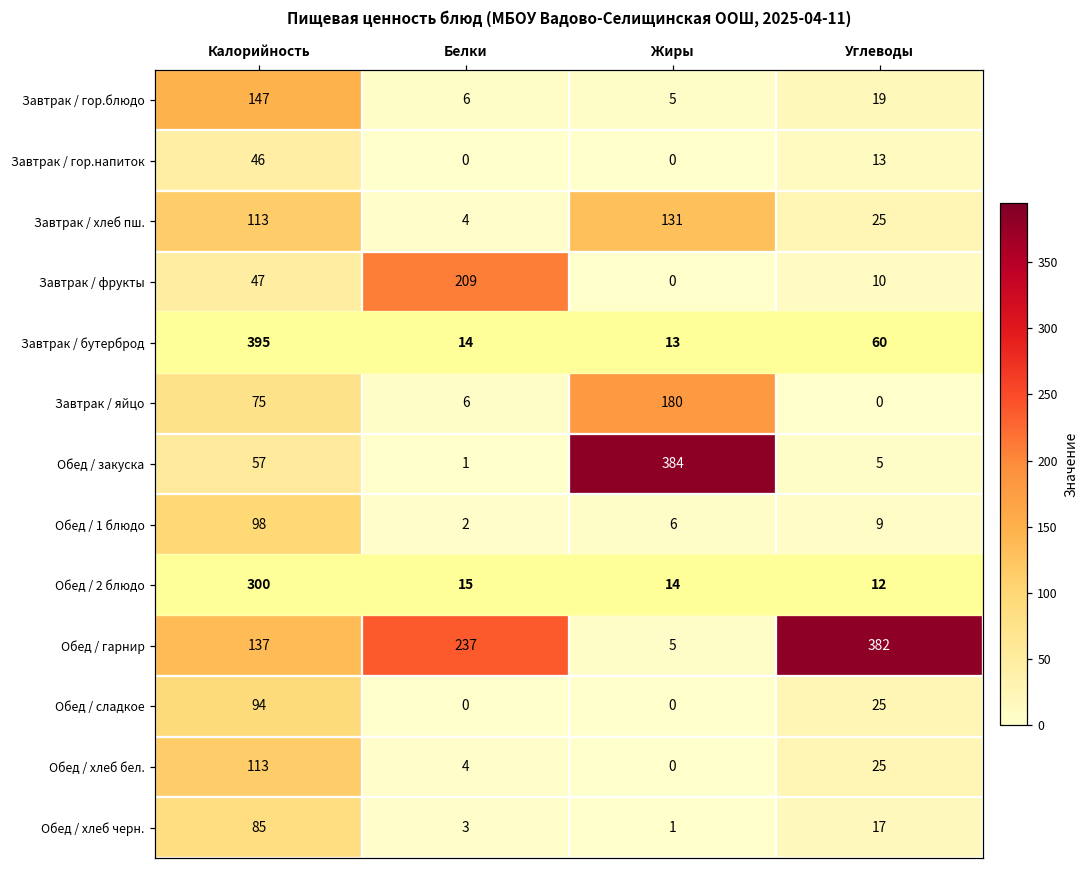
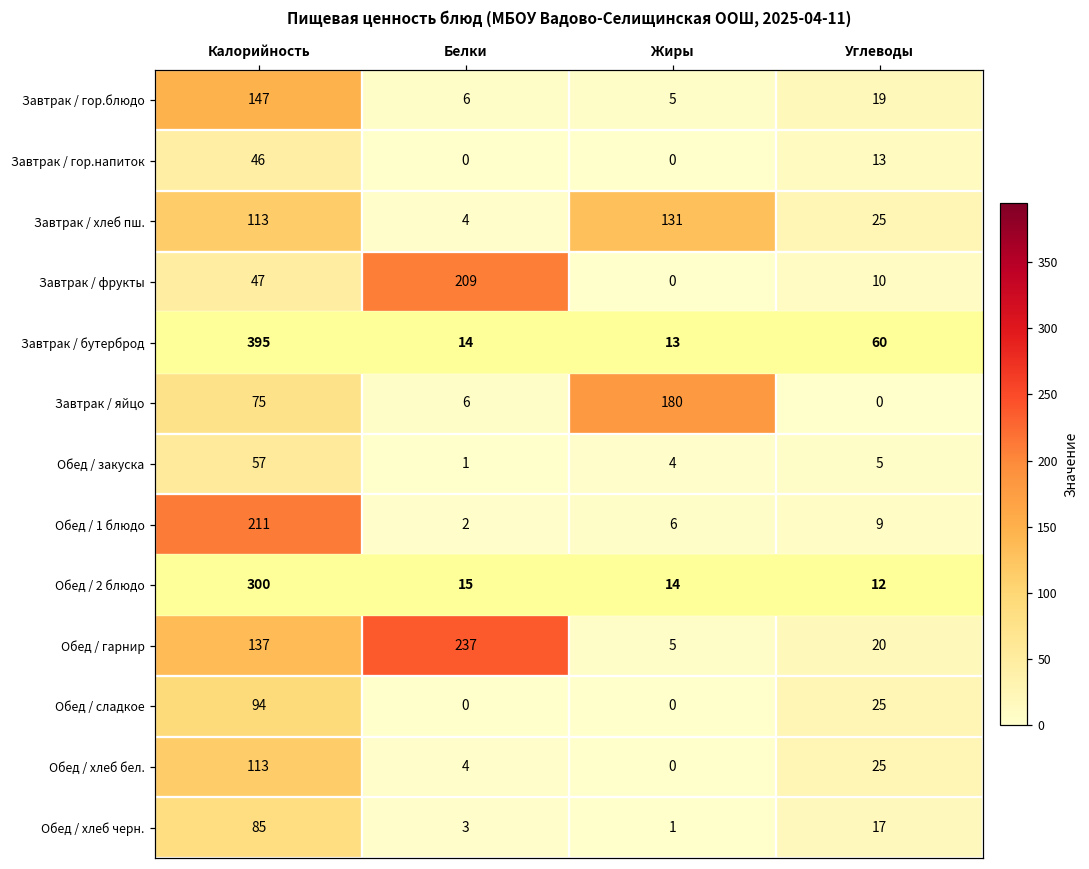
  {
    "Завтрак / гор.блюдо": {
      "Калорийность": 147,
      "Белки": 6,
      "Жиры": 5,
      "Углеводы": 19
    },
    "Завтрак / гор.напиток": {
      "Калорийность": 46,
      "Белки": 0,
      "Жиры": 0,
      "Углеводы": 13
    },
    "Завтрак / хлеб пш.": {
      "Калорийность": 113,
      "Белки": 4,
      "Жиры": 131,
      "Углеводы": 25
    },
    "Завтрак / фрукты": {
      "Калорийность": 47,
      "Белки": 209,
      "Жиры": 0,
      "Углеводы": 10
    },
    "Завтрак / яйцо": {
      "Калорийность": 75,
      "Белки": 6,
      "Жиры": 180,
      "Углеводы": 0
    },
    "Обед / закуска": {
      "Калорийность": 57,
      "Белки": 1,
-     "Жиры": 384,
+     "Жиры": 4,
      "Углеводы": 5
    },
    "Обед / 1 блюдо": {
-     "Калорийность": 98,
+     "Калорийность": 211,
      "Белки": 2,
      "Жиры": 6,
      "Углеводы": 9
    },
    "Обед / гарнир": {
      "Калорийность": 137,
      "Белки": 237,
      "Жиры": 5,
-     "Углеводы": 382
+     "Углеводы": 20
    },
    "Обед / сладкое": {
      "Калорийность": 94,
      "Белки": 0,
      "Жиры": 0,
      "Углеводы": 25
    },
    "Обед / хлеб бел.": {
      "Калорийность": 113,
      "Белки": 4,
      "Жиры": 0,
      "Углеводы": 25
    },
    "Обед / хлеб черн.": {
      "Калорийность": 85,
      "Белки": 3,
      "Жиры": 1,
      "Углеводы": 17
    }
  }
